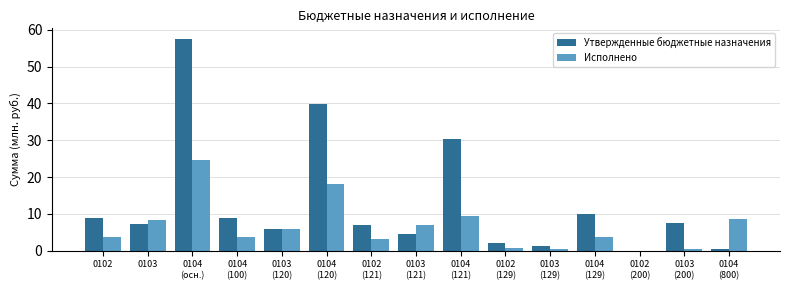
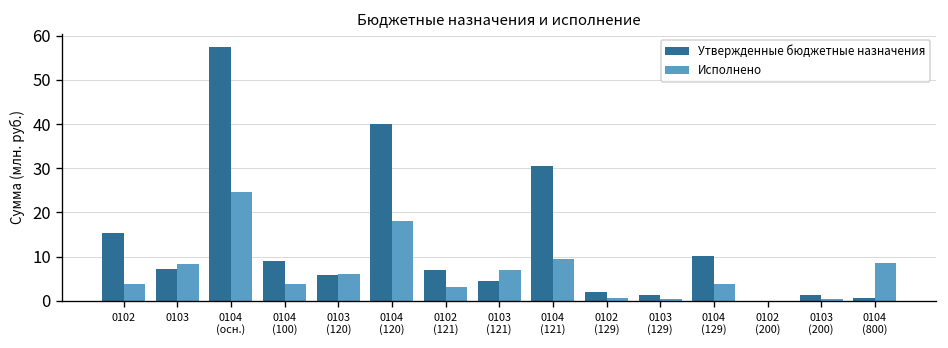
  {
    "Утвержденные бюджетные назначения": {
-     "0102": 9,
+     "0102": 15,
      "0103": 7,
      "0104 (осн.)": 58,
      "0104 (100)": 9,
      "0103 (120)": 6,
      "0104 (120)": 40,
      "0102 (121)": 7,
      "0103 (121)": 5,
      "0104 (121)": 30,
      "0102 (129)": 2,
      "0103 (129)": 1,
      "0104 (129)": 10,
-     "0103 (200)": 7
+     "0103 (200)": 1
    },
    "Исполнено": {
      "0102": 4,
      "0103": 8,
      "0104 (осн.)": 25,
      "0104 (100)": 4,
      "0103 (120)": 6,
      "0104 (120)": 18,
      "0102 (121)": 3,
      "0103 (121)": 7,
      "0104 (121)": 9,
      "0102 (129)": 1,
      "0104 (129)": 4,
      "0102 (200)": 0,
      "0104 (800)": 8
    }
  }
